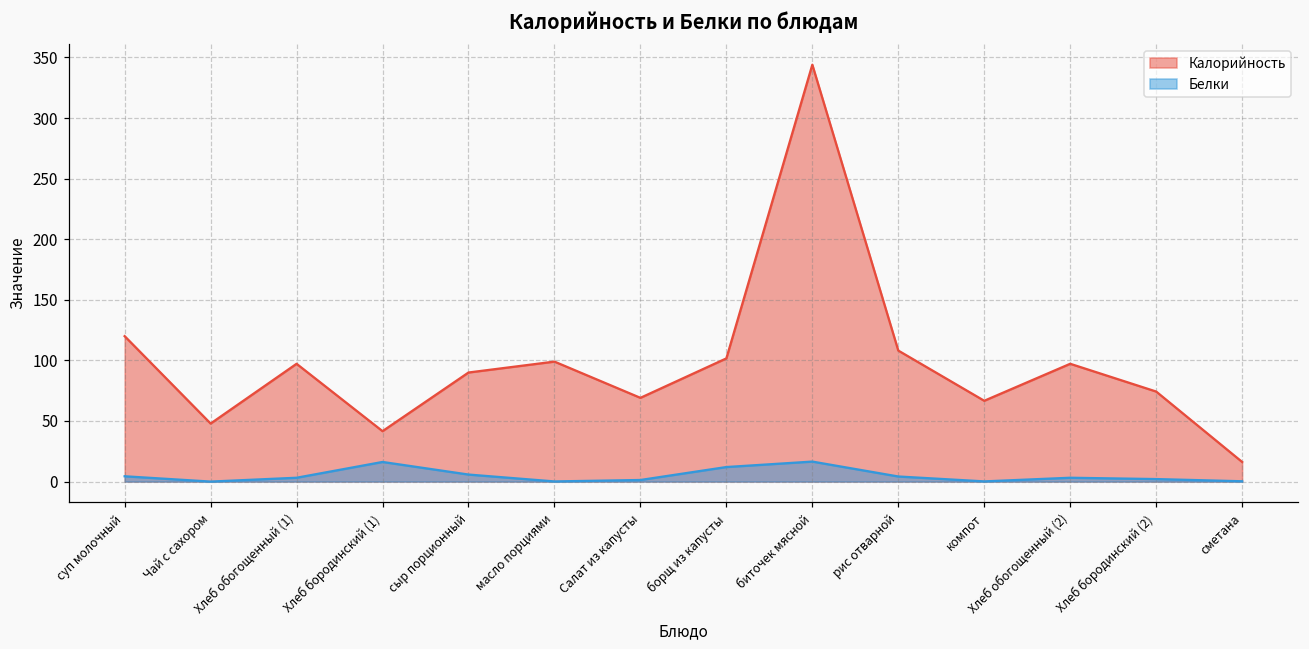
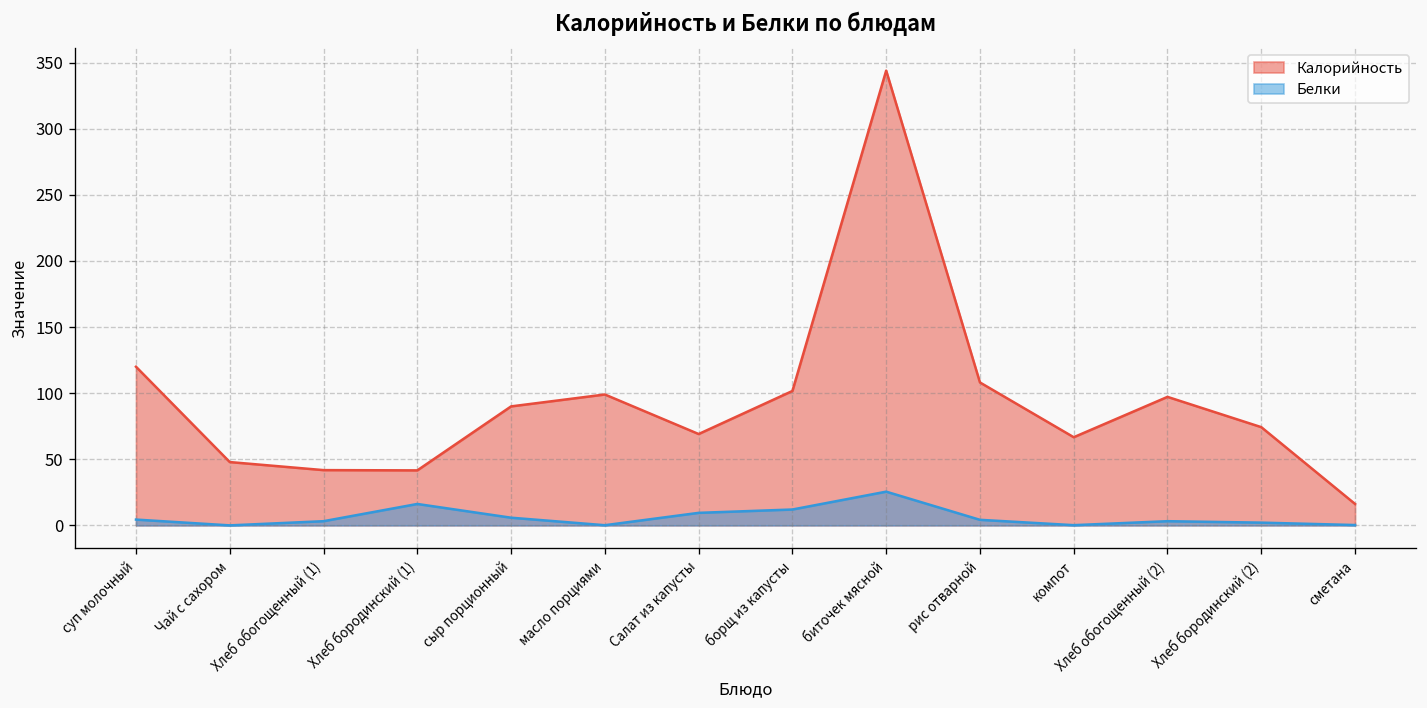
  {
    "Калорийность": {
      "суп молочный": 120,
      "Чай с сахором": 48,
-     "Хлеб обогощенный (1)": 97,
+     "Хлеб обогощенный (1)": 42,
      "Хлеб бородинский (1)": 42,
      "сыр порционный": 90,
      "масло порциями": 99,
      "Салат из капусты": 69,
      "борщ из капусты": 102,
      "биточек мясной": 344,
      "рис отварной": 108,
      "компот": 67,
      "Хлеб обогощенный (2)": 97,
      "Хлеб бородинский (2)": 74,
      "сметана": 16
    },
    "Белки": {
      "суп молочный": 4,
      "Чай с сахором": 0,
      "Хлеб обогощенный (1)": 3,
      "Хлеб бородинский (1)": 16,
      "сыр порционный": 6,
      "масло порциями": 0,
-     "Салат из капусты": 1,
+     "Салат из капусты": 9,
      "борщ из капусты": 12,
-     "биточек мясной": 17,
+     "биточек мясной": 26,
      "рис отварной": 4,
      "компот": 0,
      "Хлеб обогощенный (2)": 3,
      "Хлеб бородинский (2)": 2,
      "сметана": 0
    }
  }
